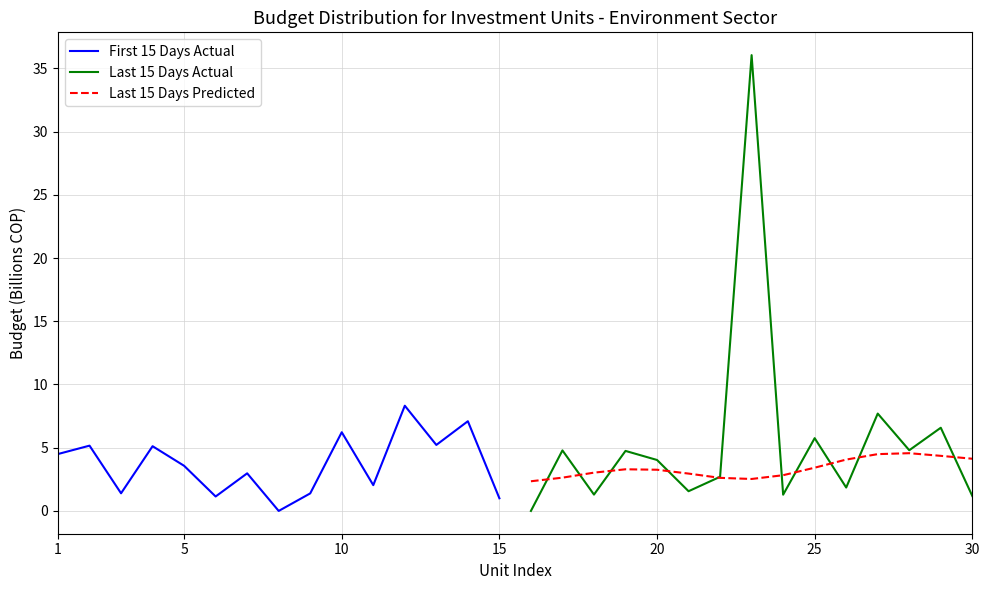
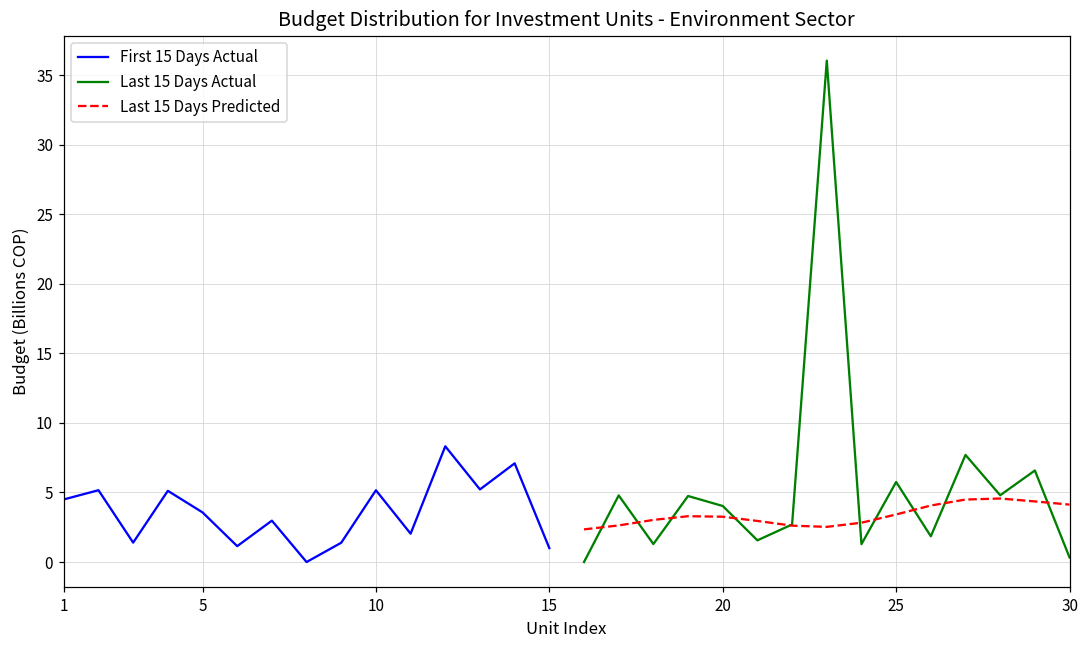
  {
    "First 15 Days Actual": {
      "1": 4.5,
      "5": 3.6,
-     "10": 6.2,
+     "10": 5.2,
      "15": 1.0
    },
    "Last 15 Days Actual": {
      "20": 4.0,
      "25": 5.8,
-     "30": 1.2
+     "30": 0.3
    },
    "Last 15 Days Predicted": {
      "20": 3.3,
      "25": 3.4,
      "30": 4.1
    }
  }
